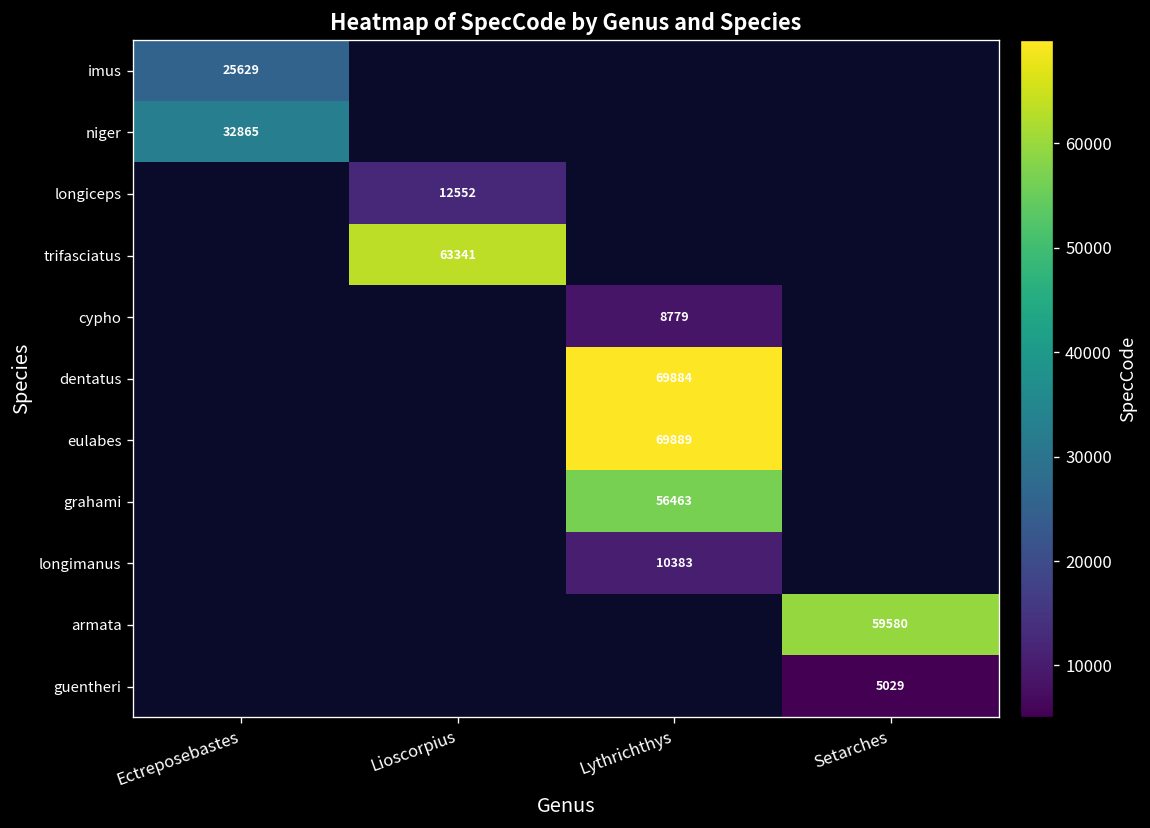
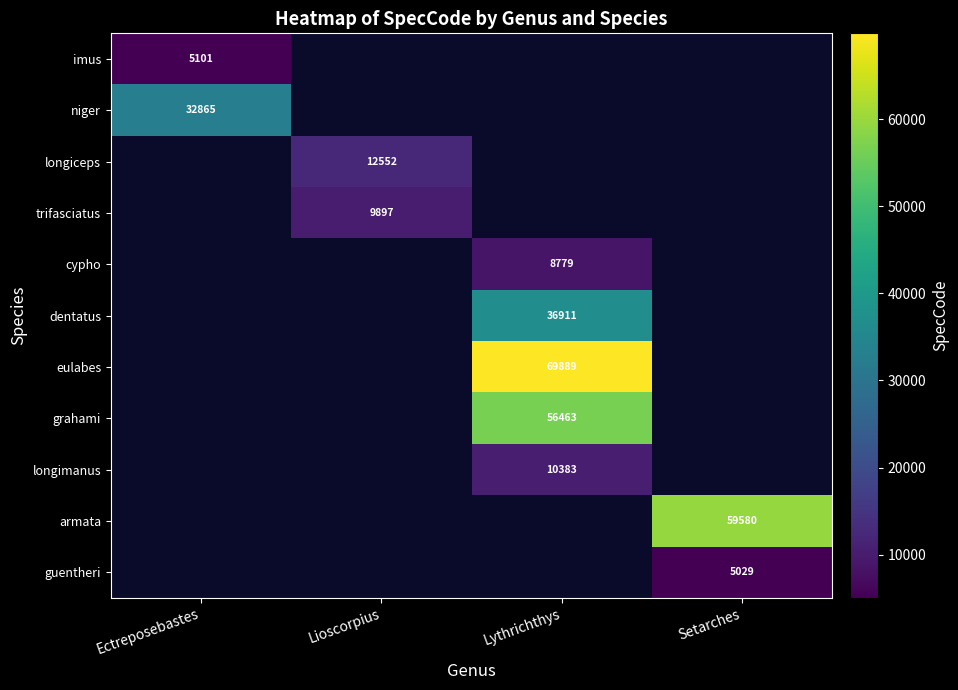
  {
    "imus": {
-     "Ectreposebastes": 25629
+     "Ectreposebastes": 5101
    },
    "niger": {
      "Ectreposebastes": 32865
    },
    "longiceps": {
      "Lioscorpius": 12552
    },
    "trifasciatus": {
-     "Lioscorpius": 63341
+     "Lioscorpius": 9897
    },
    "cypho": {
      "Lythrichthys": 8779
    },
    "dentatus": {
-     "Lythrichthys": 69884
+     "Lythrichthys": 36911
    },
    "eulabes": {
      "Lythrichthys": 69889
    },
    "grahami": {
      "Lythrichthys": 56463
    },
    "longimanus": {
      "Lythrichthys": 10383
    },
    "armata": {
      "Setarches": 59580
    },
    "guentheri": {
      "Setarches": 5029
    }
  }
